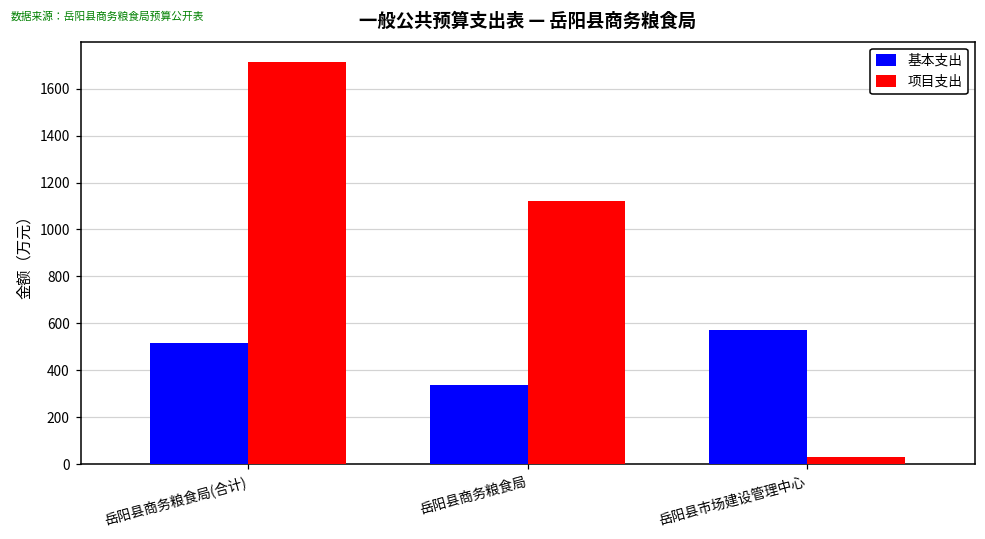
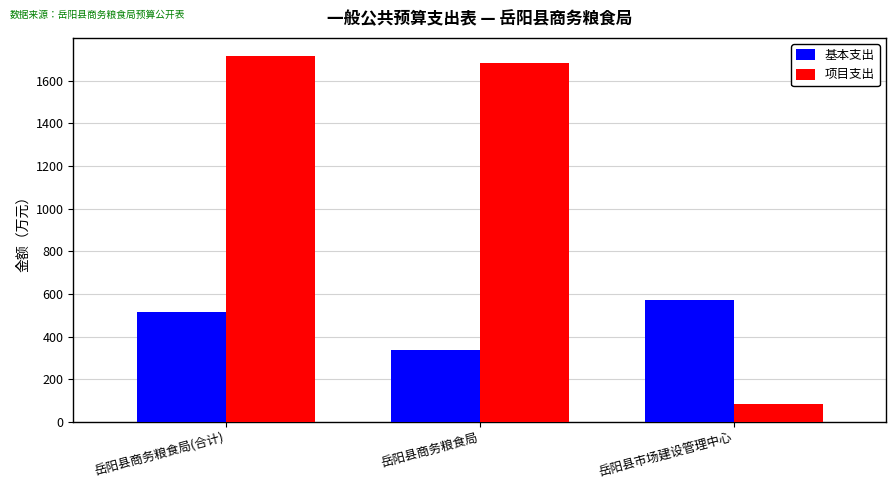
  {
    "基本支出": {
      "岳阳县商务粮食局(合计)": 520,
      "岳阳县商务粮食局": 340,
      "岳阳县市场建设管理中心": 570
    },
    "项目支出": {
      "岳阳县商务粮食局(合计)": 1710,
-     "岳阳县商务粮食局": 1120,
-     "岳阳县市场建设管理中心": 30
+     "岳阳县商务粮食局": 1680,
+     "岳阳县市场建设管理中心": 80
    }
  }
